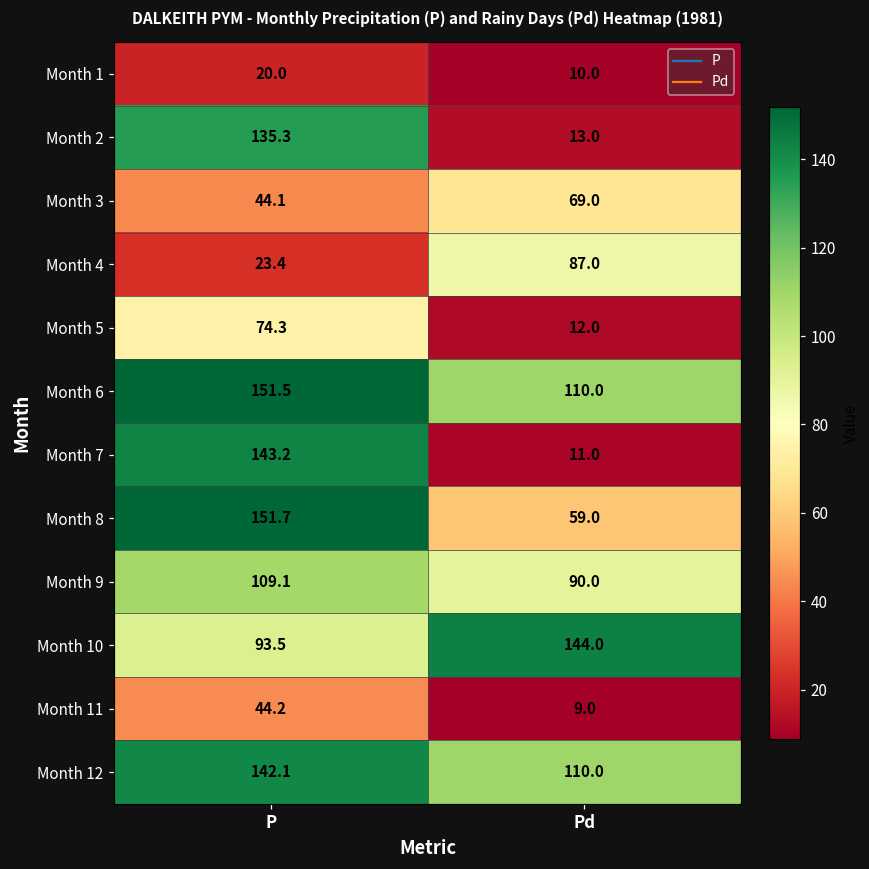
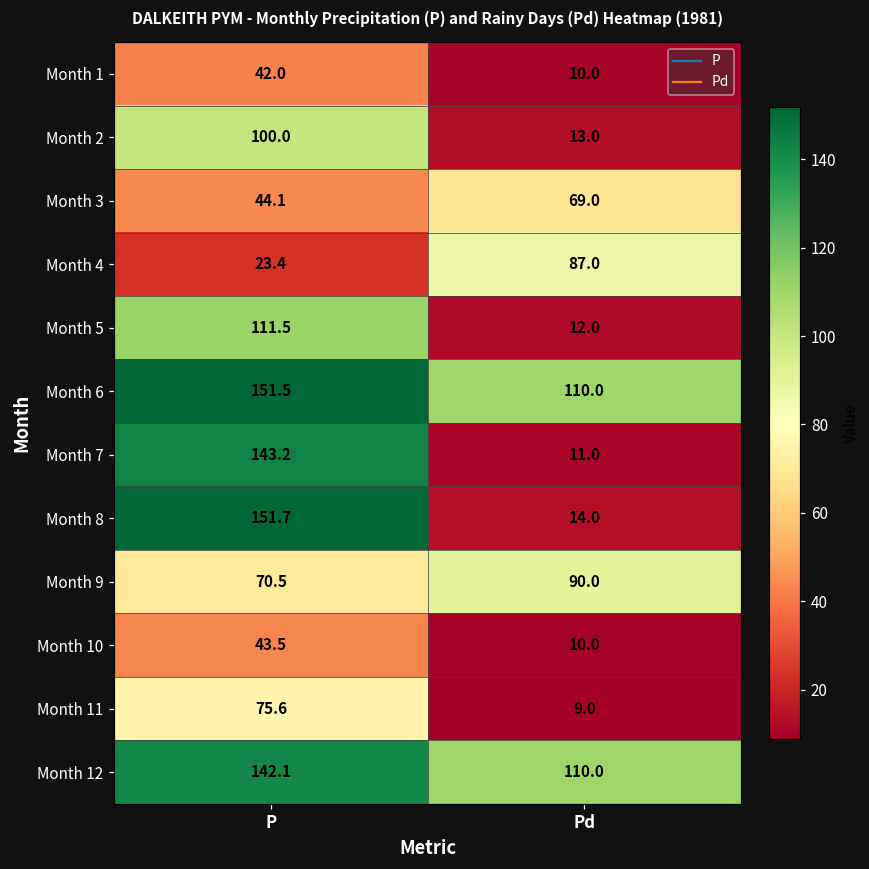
  {
    "Month 1": {
-     "P": 20.0,
+     "P": 42.0,
      "Pd": 10.0
    },
    "Month 2": {
-     "P": 135.3,
+     "P": 100.0,
      "Pd": 13.0
    },
    "Month 3": {
      "P": 44.1,
      "Pd": 69.0
    },
    "Month 4": {
      "P": 23.4,
      "Pd": 87.0
    },
    "Month 5": {
-     "P": 74.3,
+     "P": 111.5,
      "Pd": 12.0
    },
    "Month 6": {
      "P": 151.5,
      "Pd": 110.0
    },
    "Month 7": {
      "P": 143.2,
      "Pd": 11.0
    },
    "Month 8": {
      "P": 151.7,
-     "Pd": 59.0
+     "Pd": 14.0
    },
    "Month 9": {
-     "P": 109.1,
+     "P": 70.5,
      "Pd": 90.0
    },
    "Month 10": {
-     "P": 93.5,
-     "Pd": 144.0
+     "P": 43.5,
+     "Pd": 10.0
    },
    "Month 11": {
-     "P": 44.2,
+     "P": 75.6,
      "Pd": 9.0
    },
    "Month 12": {
      "P": 142.1,
      "Pd": 110.0
    }
  }
